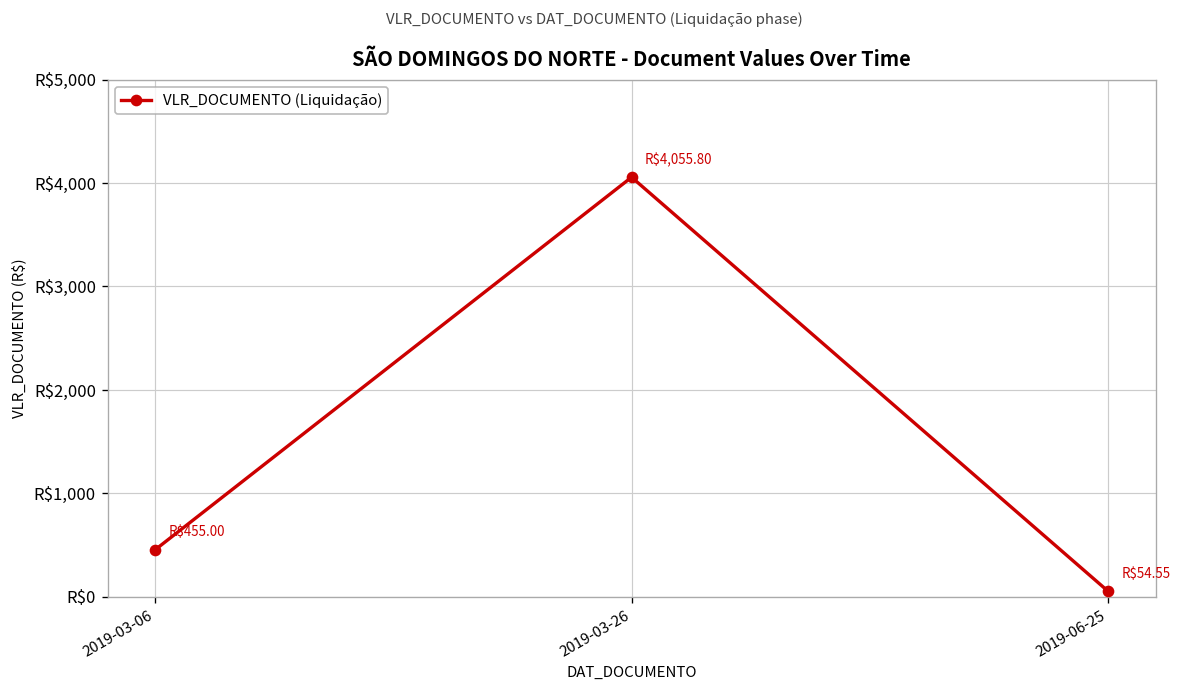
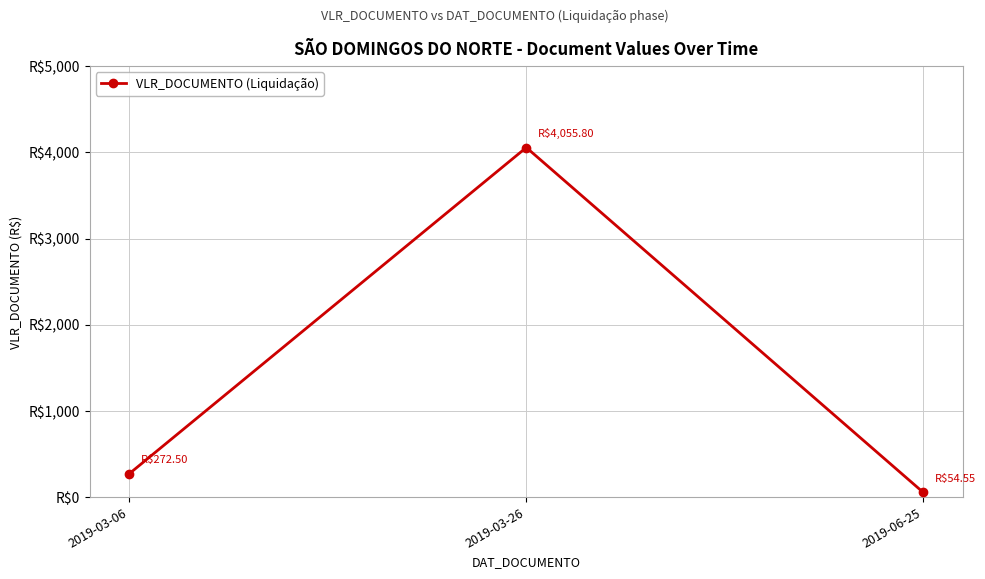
  {
-   "2019-03-06": "$455.00",
+   "2019-03-06": "$272.50",
    "2019-03-26": "$4,055.80",
    "2019-06-25": "$54.55"
  }
